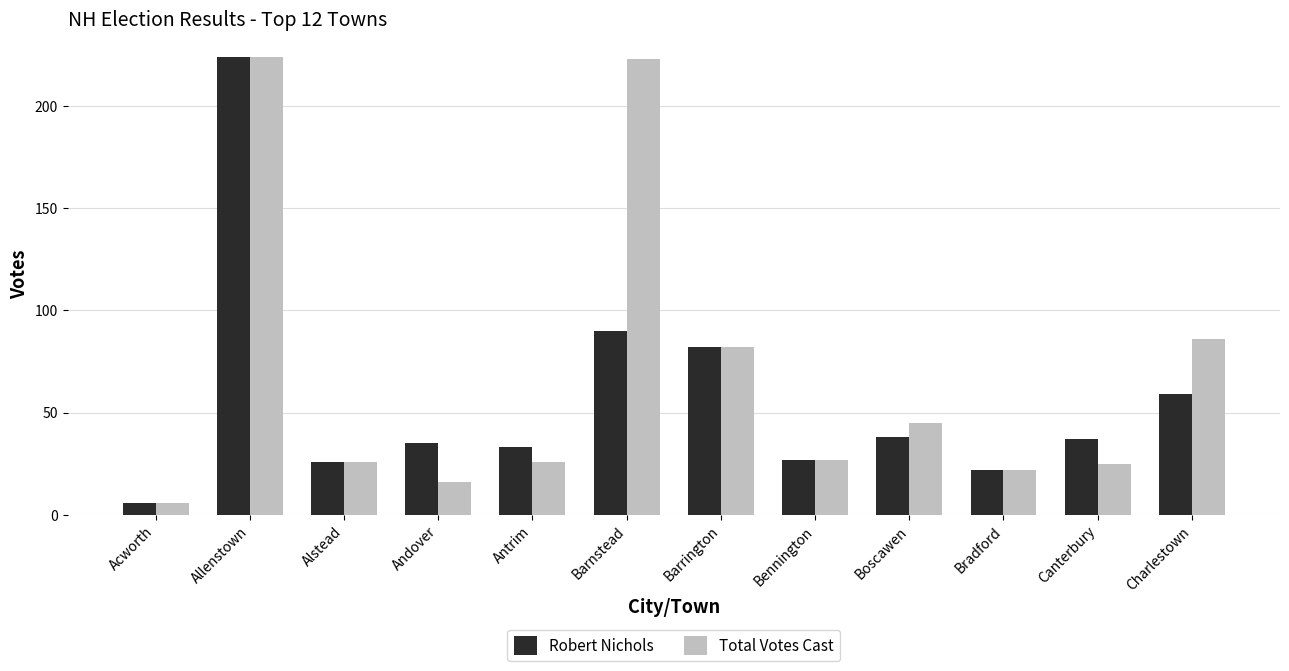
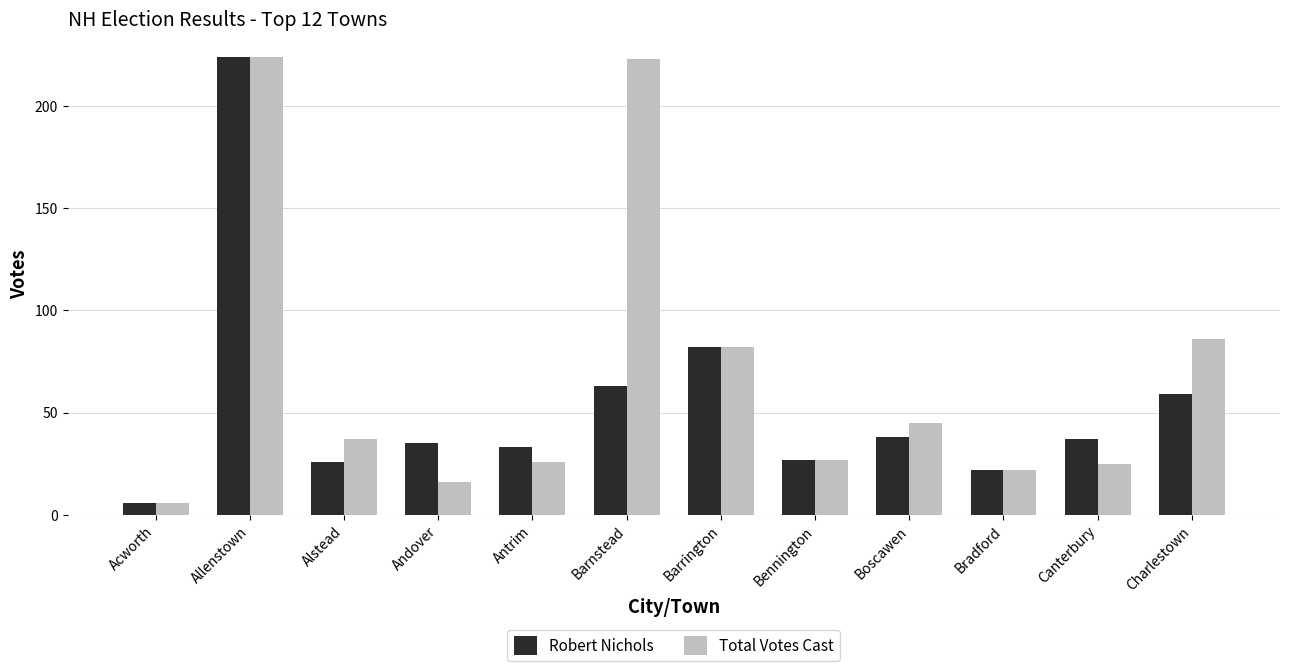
  {
    "Robert Nichols": {
      "Acworth": 6,
      "Allenstown": 224,
      "Alstead": 26,
      "Andover": 35,
      "Antrim": 33,
-     "Barnstead": 90,
+     "Barnstead": 63,
      "Barrington": 82,
      "Bennington": 27,
      "Boscawen": 38,
      "Bradford": 22,
      "Canterbury": 37,
      "Charlestown": 59
    },
    "Total Votes Cast": {
      "Acworth": 6,
      "Allenstown": 224,
-     "Alstead": 26,
+     "Alstead": 37,
      "Andover": 16,
      "Antrim": 26,
      "Barnstead": 223,
      "Barrington": 82,
      "Bennington": 27,
      "Boscawen": 45,
      "Bradford": 22,
      "Canterbury": 25,
      "Charlestown": 86
    }
  }
